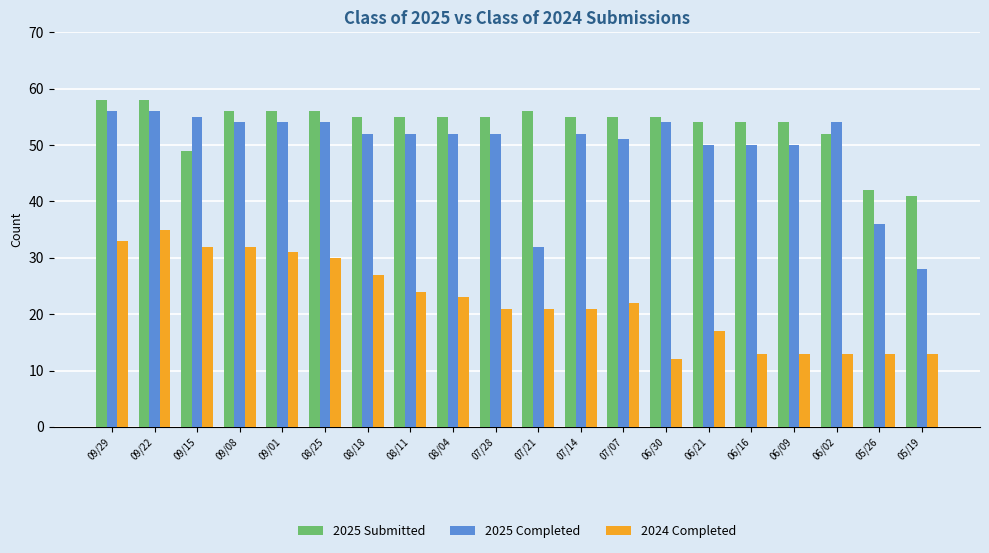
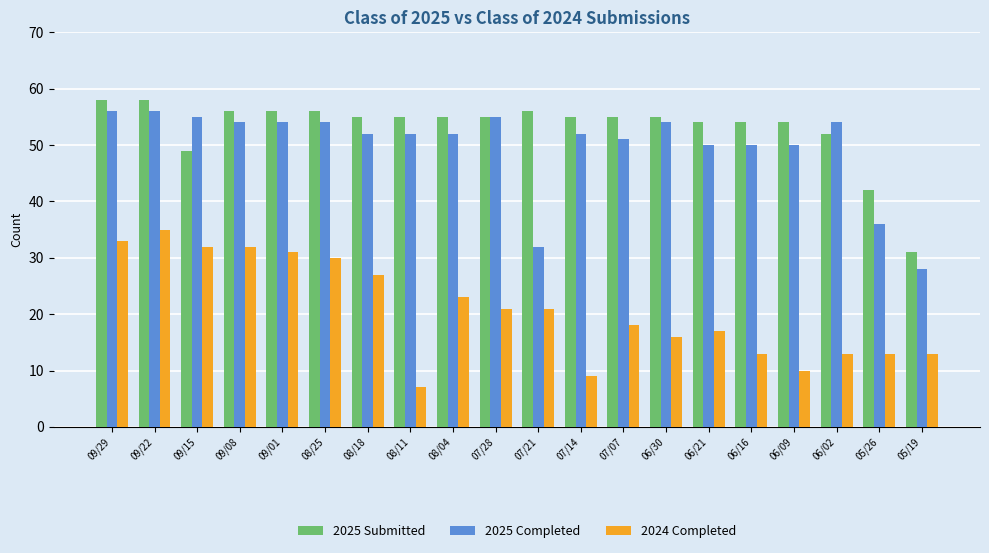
  {
    "2025 Submitted": {
      "09/29": 58,
      "09/22": 58,
      "09/15": 49,
      "09/08": 56,
      "09/01": 56,
      "08/25": 56,
      "08/18": 55,
      "08/11": 55,
      "08/04": 55,
      "07/28": 55,
      "07/21": 56,
      "07/14": 55,
      "07/07": 55,
      "06/30": 55,
      "06/21": 54,
      "06/16": 54,
      "06/09": 54,
      "06/02": 52,
      "05/26": 42,
-     "05/19": 41
+     "05/19": 31
    },
    "2025 Completed": {
      "09/29": 56,
      "09/22": 56,
      "09/15": 55,
      "09/08": 54,
      "09/01": 54,
      "08/25": 54,
      "08/18": 52,
      "08/11": 52,
      "08/04": 52,
-     "07/28": 52,
+     "07/28": 55,
      "07/21": 32,
      "07/14": 52,
      "07/07": 51,
      "06/30": 54,
      "06/21": 50,
      "06/16": 50,
      "06/09": 50,
      "06/02": 54,
      "05/26": 36,
      "05/19": 28
    },
    "2024 Completed": {
      "09/29": 33,
      "09/22": 35,
      "09/15": 32,
      "09/08": 32,
      "09/01": 31,
      "08/25": 30,
      "08/18": 27,
-     "08/11": 24,
+     "08/11": 7,
      "08/04": 23,
      "07/28": 21,
      "07/21": 21,
-     "07/14": 21,
-     "07/07": 22,
-     "06/30": 12,
+     "07/14": 9,
+     "07/07": 18,
+     "06/30": 16,
      "06/21": 17,
      "06/16": 13,
-     "06/09": 13,
+     "06/09": 10,
      "06/02": 13,
      "05/26": 13,
      "05/19": 13
    }
  }
